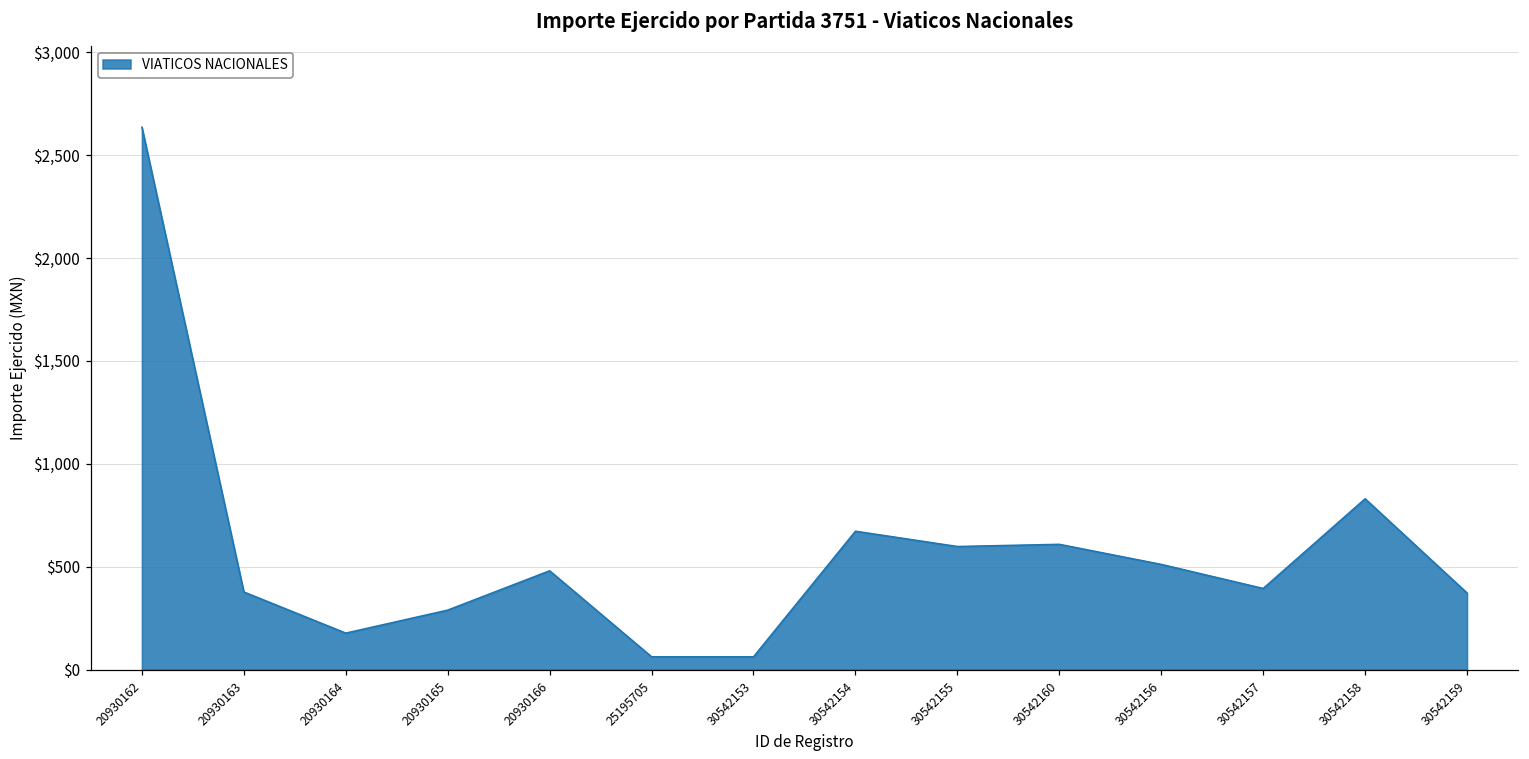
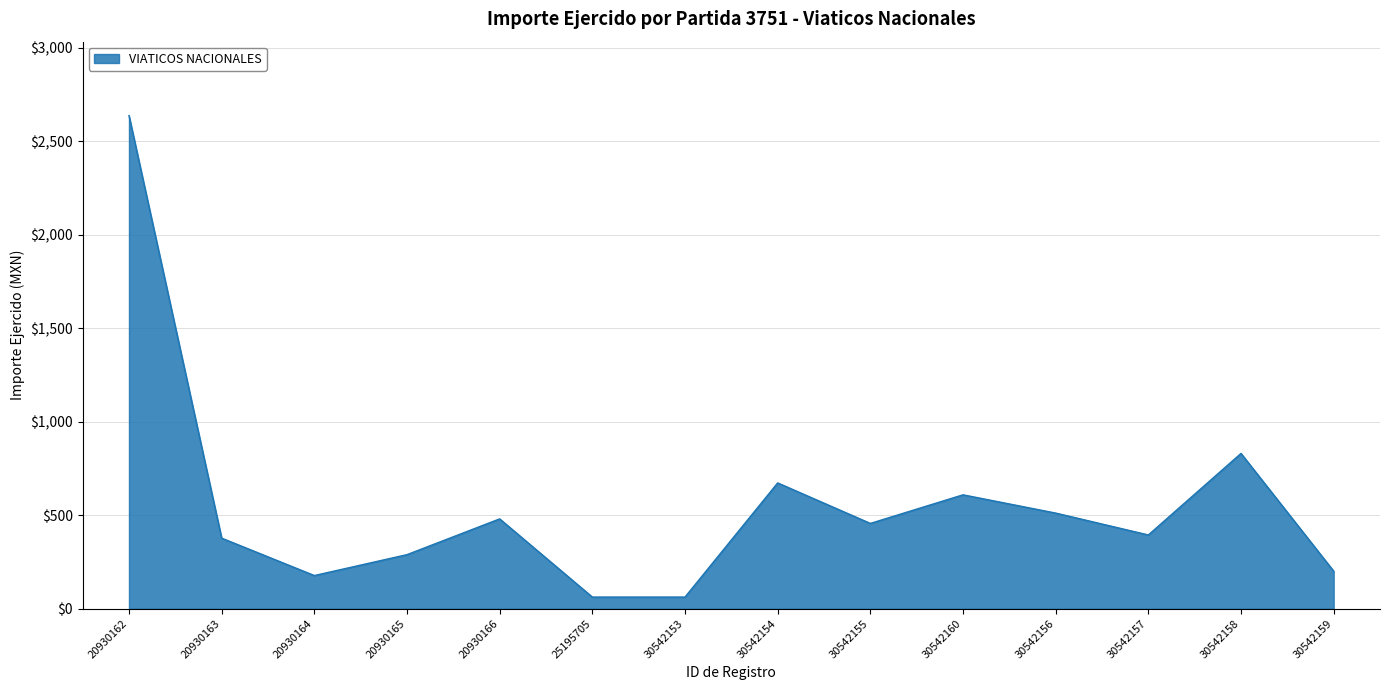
  {
    "20930162": "$2,640",
    "20930163": "$380",
    "20930164": "$180",
    "20930165": "$290",
    "20930166": "$480",
    "25195705": "$60",
    "30542153": "$60",
    "30542154": "$670",
-   "30542155": "$600",
+   "30542155": "$460",
    "30542160": "$610",
    "30542156": "$510",
    "30542157": "$390",
    "30542158": "$830",
-   "30542159": "$370"
+   "30542159": "$200"
  }
